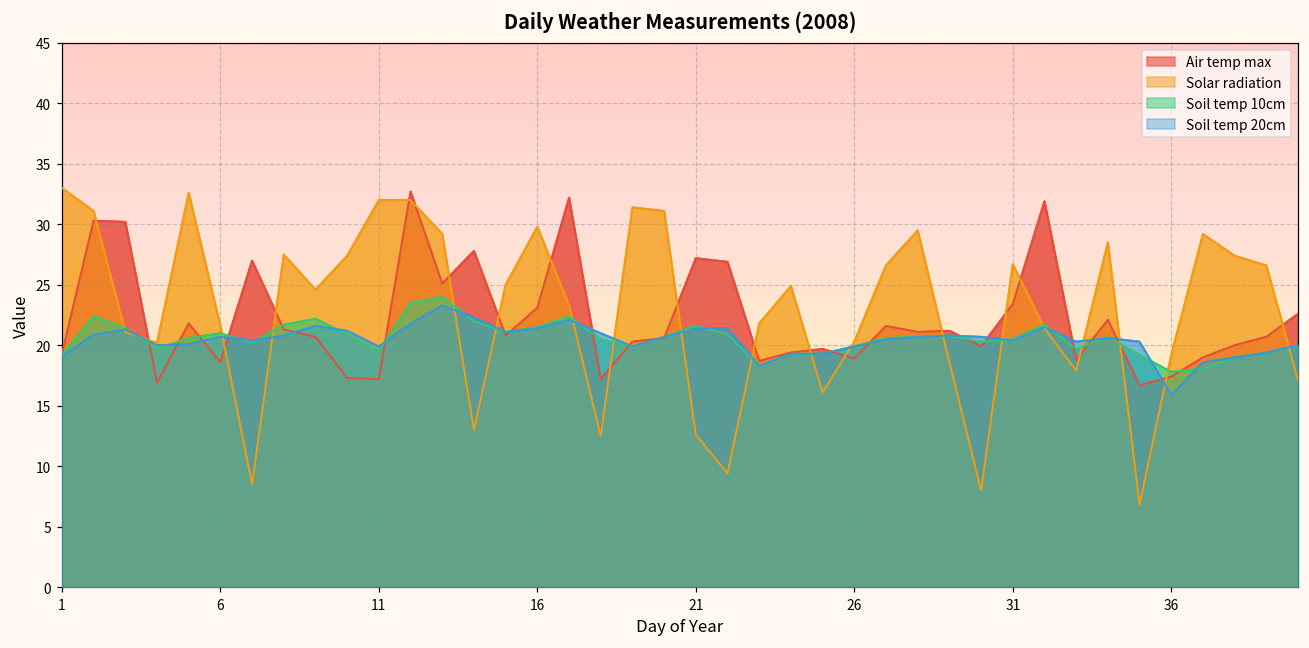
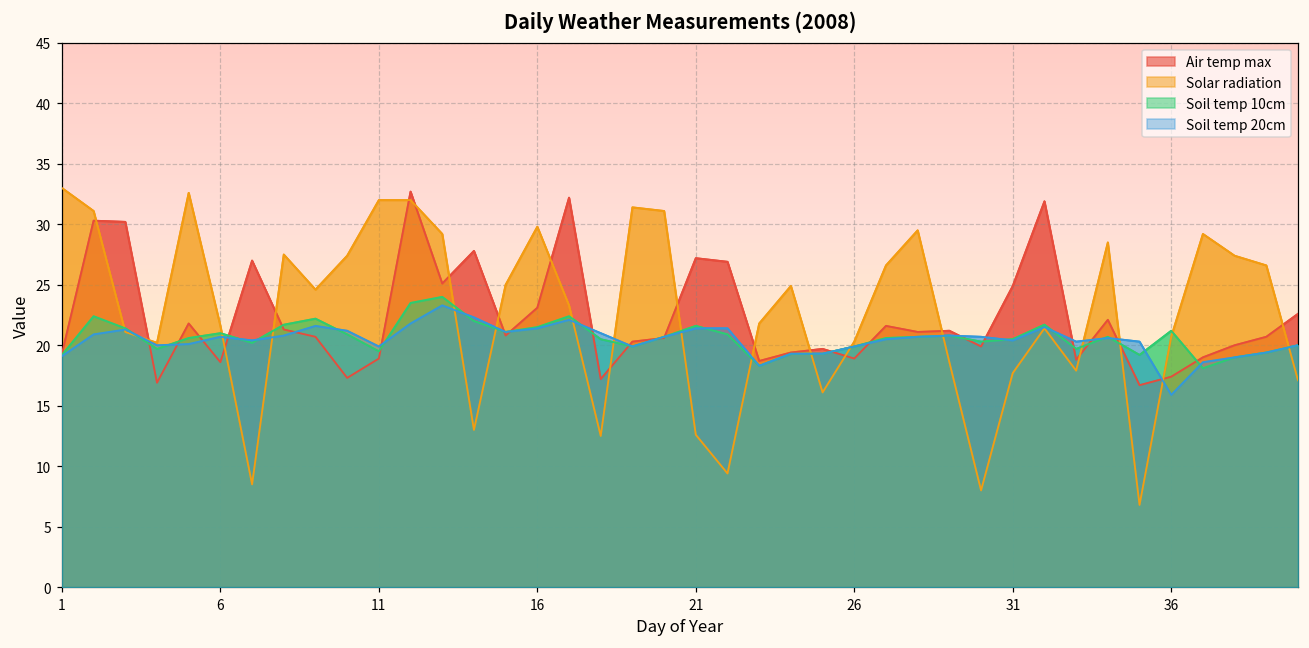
  {
    "Air temp max": {
      "6": 18.6,
-     "11": 17.2,
+     "11": 18.9,
      "16": 23.1,
      "21": 27.2,
      "26": 18.9,
-     "31": 23.4,
+     "31": 24.9,
      "36": 17.4
    },
    "Solar radiation": {
      "1": 33.0,
      "6": 21.6,
      "11": 32.0,
      "16": 29.8,
      "21": 12.6,
      "26": 20.3,
-     "31": 26.7,
-     "36": 19.2
+     "31": 17.7,
+     "36": 20.7
    },
    "Soil temp 10cm": {
      "6": 21.0,
      "11": 19.5,
-     "36": 17.8
+     "36": 21.2
    },
    "Soil temp 20cm": {
      "6": 20.7,
      "11": 19.9,
      "36": 15.9
    }
  }
